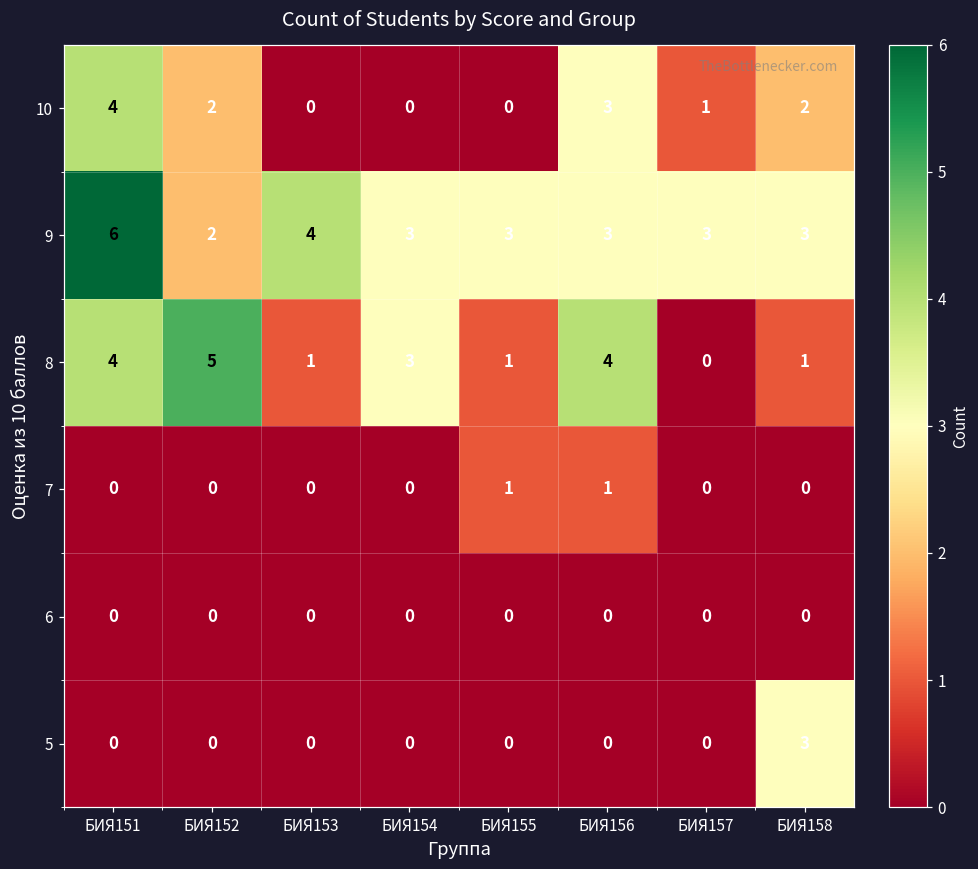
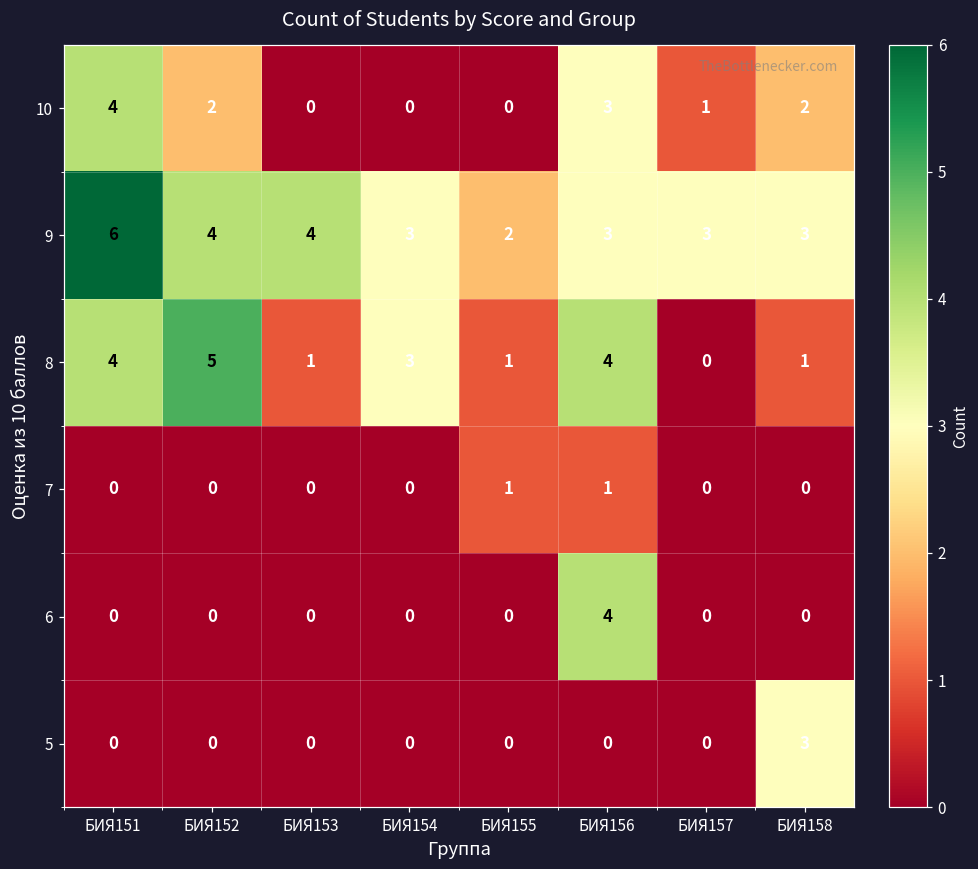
  {
    "10": {
      "БИЯ151": 4,
      "БИЯ152": 2,
      "БИЯ153": 0,
      "БИЯ154": 0,
      "БИЯ155": 0,
      "БИЯ156": 3,
      "БИЯ157": 1
    },
    "9": {
      "БИЯ151": 6,
-     "БИЯ152": 2,
+     "БИЯ152": 4,
      "БИЯ153": 4,
      "БИЯ154": 3,
-     "БИЯ155": 3,
+     "БИЯ155": 2,
      "БИЯ156": 3,
      "БИЯ157": 3,
      "БИЯ158": 3
    },
    "8": {
      "БИЯ151": 4,
      "БИЯ152": 5,
      "БИЯ153": 1,
      "БИЯ154": 3,
      "БИЯ155": 1,
      "БИЯ156": 4,
      "БИЯ157": 0,
      "БИЯ158": 1
    },
    "7": {
      "БИЯ151": 0,
      "БИЯ152": 0,
      "БИЯ153": 0,
      "БИЯ154": 0,
      "БИЯ155": 1,
      "БИЯ156": 1,
      "БИЯ157": 0,
      "БИЯ158": 0
    },
    "6": {
      "БИЯ151": 0,
      "БИЯ152": 0,
      "БИЯ153": 0,
      "БИЯ154": 0,
      "БИЯ155": 0,
-     "БИЯ156": 0,
+     "БИЯ156": 4,
      "БИЯ157": 0,
      "БИЯ158": 0
    },
    "5": {
      "БИЯ151": 0,
      "БИЯ152": 0,
      "БИЯ153": 0,
      "БИЯ154": 0,
      "БИЯ155": 0,
      "БИЯ156": 0,
      "БИЯ157": 0,
      "БИЯ158": 3
    }
  }
